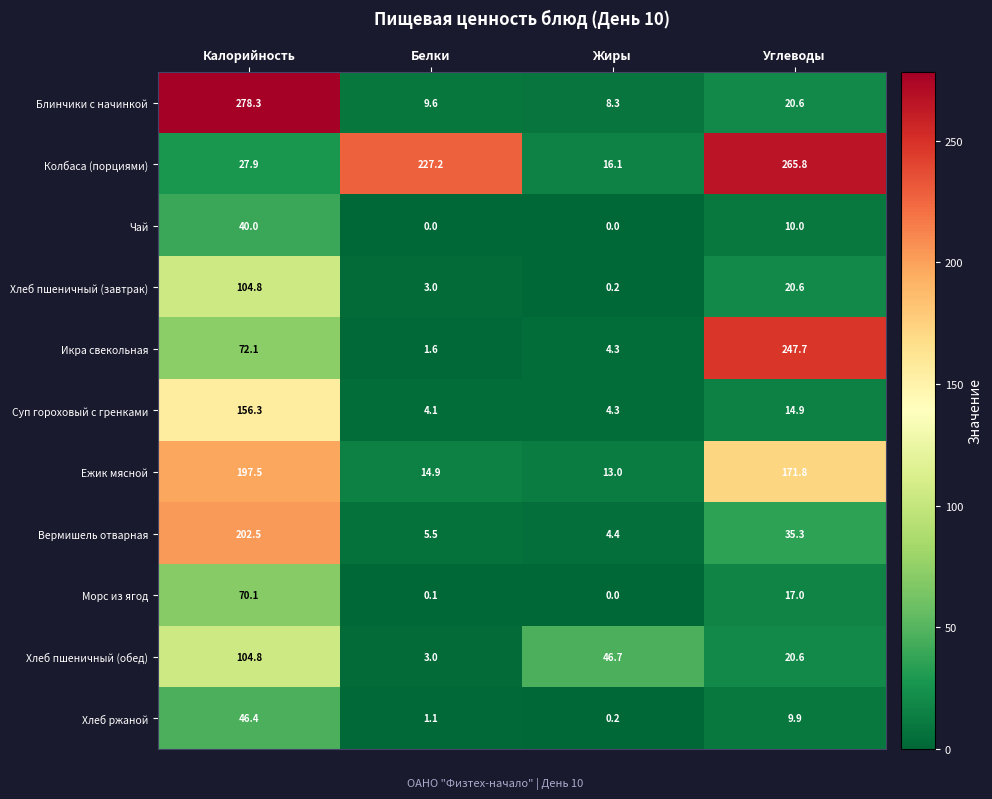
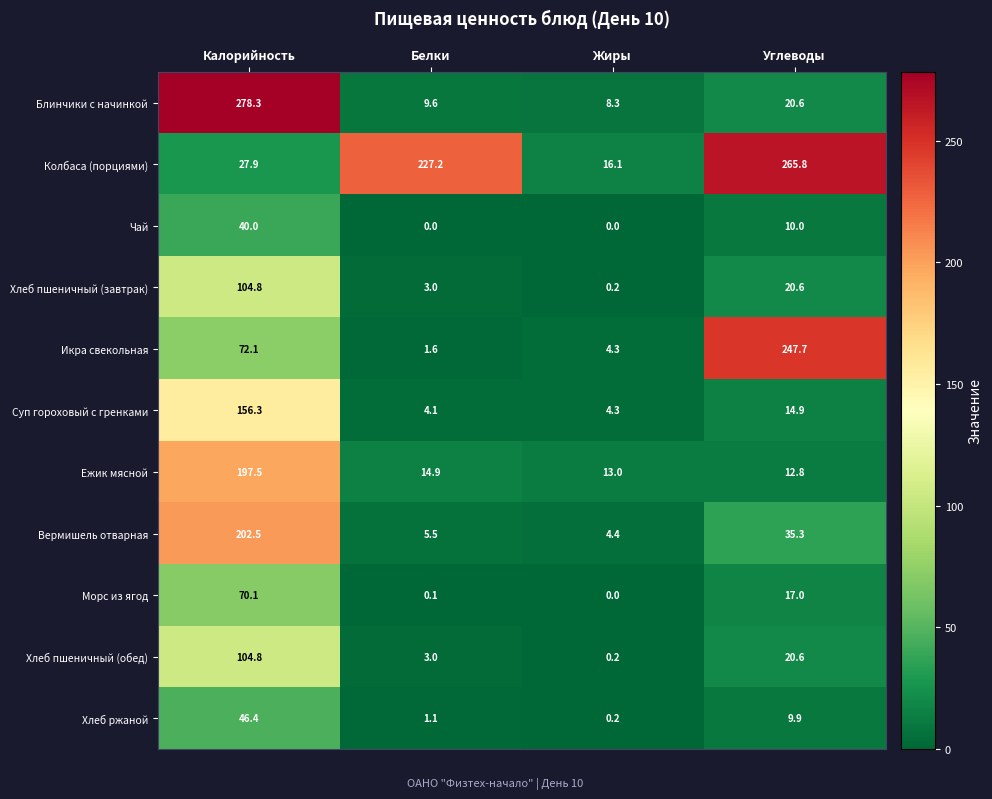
  {
    "Блинчики с начинкой": {
      "Калорийность": 278.3,
      "Белки": 9.6,
      "Жиры": 8.3,
      "Углеводы": 20.6
    },
    "Колбаса (порциями)": {
      "Калорийность": 27.9,
      "Белки": 227.2,
      "Жиры": 16.1,
      "Углеводы": 265.8
    },
    "Чай": {
      "Калорийность": 40.0,
      "Белки": 0.0,
      "Жиры": 0.0,
      "Углеводы": 10.0
    },
    "Хлеб пшеничный (завтрак)": {
      "Калорийность": 104.8,
      "Белки": 3.0,
      "Жиры": 0.2,
      "Углеводы": 20.6
    },
    "Икра свекольная": {
      "Калорийность": 72.1,
      "Белки": 1.6,
      "Жиры": 4.3,
      "Углеводы": 247.7
    },
    "Суп гороховый с гренками": {
      "Калорийность": 156.3,
      "Белки": 4.1,
      "Жиры": 4.3,
      "Углеводы": 14.9
    },
    "Ежик мясной": {
      "Калорийность": 197.5,
      "Белки": 14.9,
      "Жиры": 13.0,
-     "Углеводы": 171.8
+     "Углеводы": 12.8
    },
    "Вермишель отварная": {
      "Калорийность": 202.5,
      "Белки": 5.5,
      "Жиры": 4.4,
      "Углеводы": 35.3
    },
    "Морс из ягод": {
      "Калорийность": 70.1,
      "Белки": 0.1,
      "Жиры": 0.0,
      "Углеводы": 17.0
    },
    "Хлеб пшеничный (обед)": {
      "Калорийность": 104.8,
      "Белки": 3.0,
-     "Жиры": 46.7,
+     "Жиры": 0.2,
      "Углеводы": 20.6
    },
    "Хлеб ржаной": {
      "Калорийность": 46.4,
      "Белки": 1.1,
      "Жиры": 0.2,
      "Углеводы": 9.9
    }
  }
